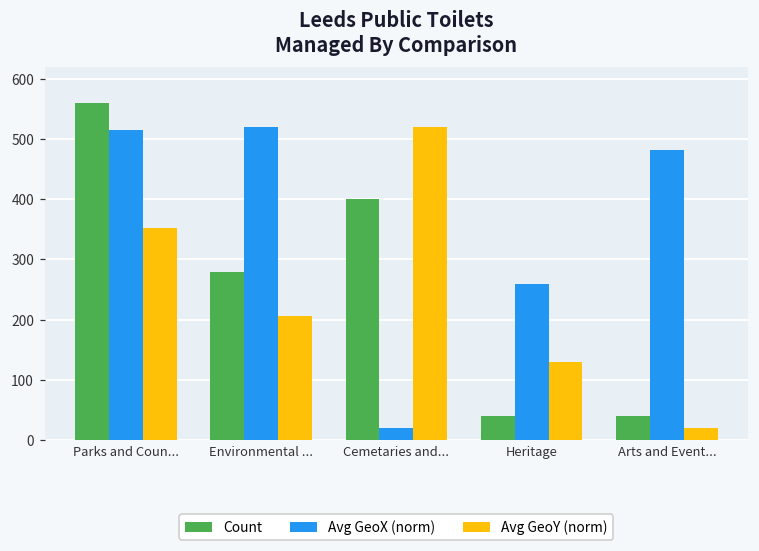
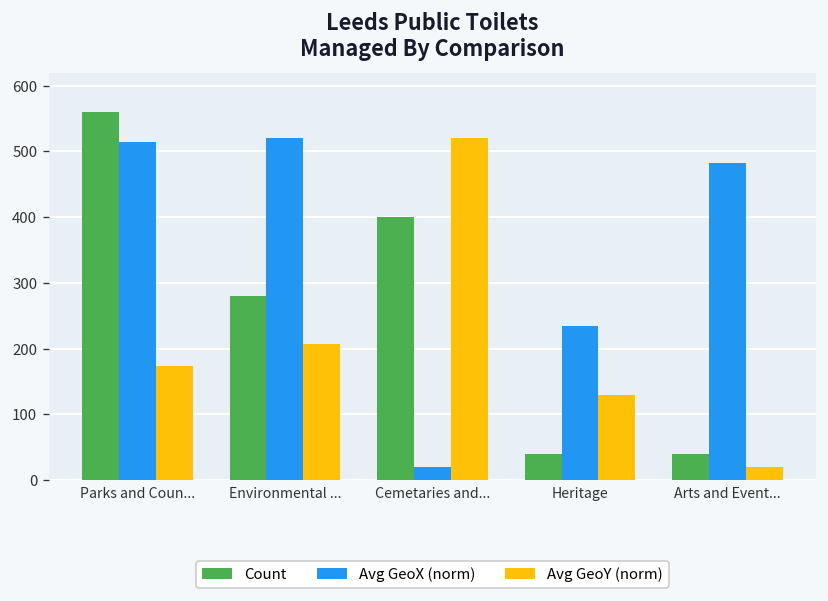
  {
    "Count": {
      "Parks and Coun...": 560,
      "Environmental ...": 280,
      "Cemetaries and...": 400,
      "Heritage": 40,
      "Arts and Event...": 40
    },
    "Avg GeoX (norm)": {
      "Parks and Coun...": 510,
      "Environmental ...": 520,
      "Cemetaries and...": 20,
-     "Heritage": 260,
+     "Heritage": 230,
      "Arts and Event...": 480
    },
    "Avg GeoY (norm)": {
-     "Parks and Coun...": 350,
+     "Parks and Coun...": 170,
      "Environmental ...": 210,
      "Cemetaries and...": 520,
      "Heritage": 130,
      "Arts and Event...": 20
    }
  }
